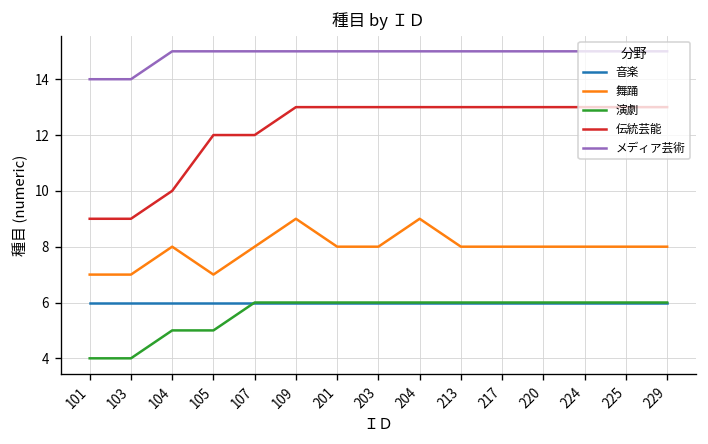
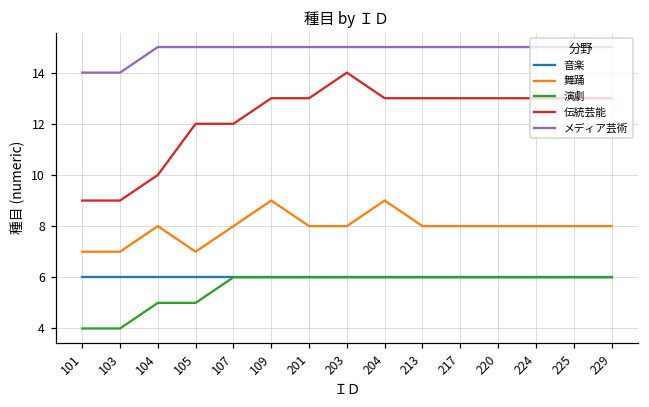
  {
    "音楽": {
      "101": 6,
      "103": 6,
      "104": 6,
      "105": 6
    },
    "舞踊": {
      "101": 7,
      "103": 7,
      "104": 8,
      "105": 7,
      "107": 8,
      "109": 9,
      "201": 8,
      "203": 8,
      "204": 9,
      "213": 8,
      "217": 8,
      "220": 8,
      "224": 8,
      "225": 8,
      "229": 8
    },
    "演劇": {
      "101": 4,
      "103": 4,
      "104": 5,
      "105": 5
    },
    "伝統芸能": {
      "101": 9,
      "103": 9,
      "104": 10,
      "105": 12,
      "107": 12,
      "109": 13,
      "201": 13,
-     "203": 13,
+     "203": 14,
      "204": 13,
      "213": 13,
      "217": 13,
      "220": 13
    },
    "メディア芸術": {
      "101": 14,
      "103": 14,
      "104": 15,
      "105": 15,
      "107": 15,
      "109": 15,
      "201": 15,
      "203": 15,
      "204": 15,
      "213": 15,
      "217": 15,
      "220": 15
    }
  }
